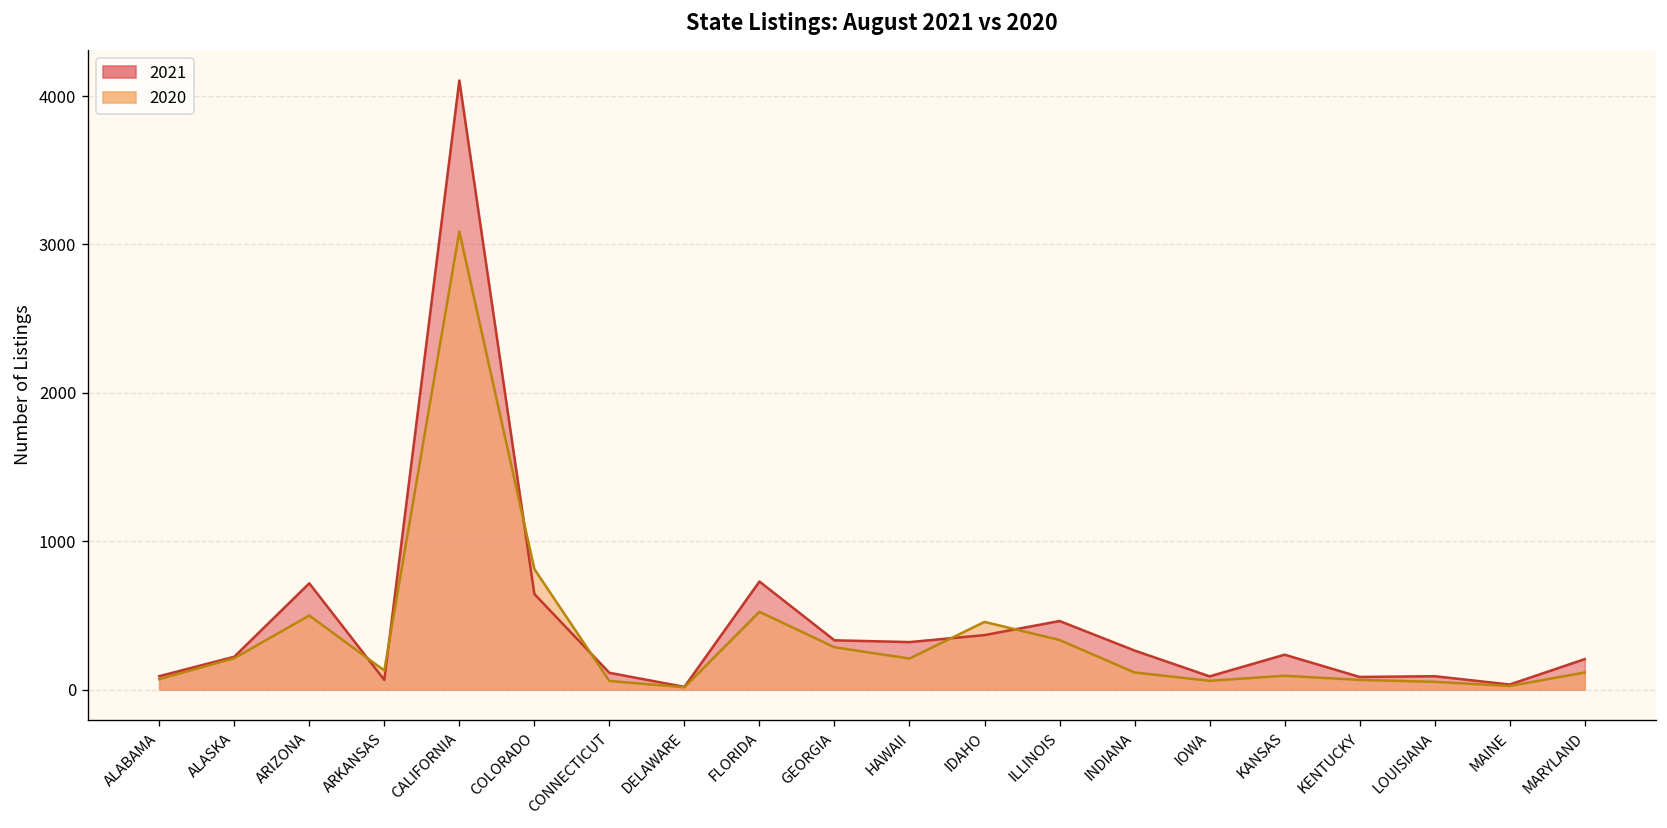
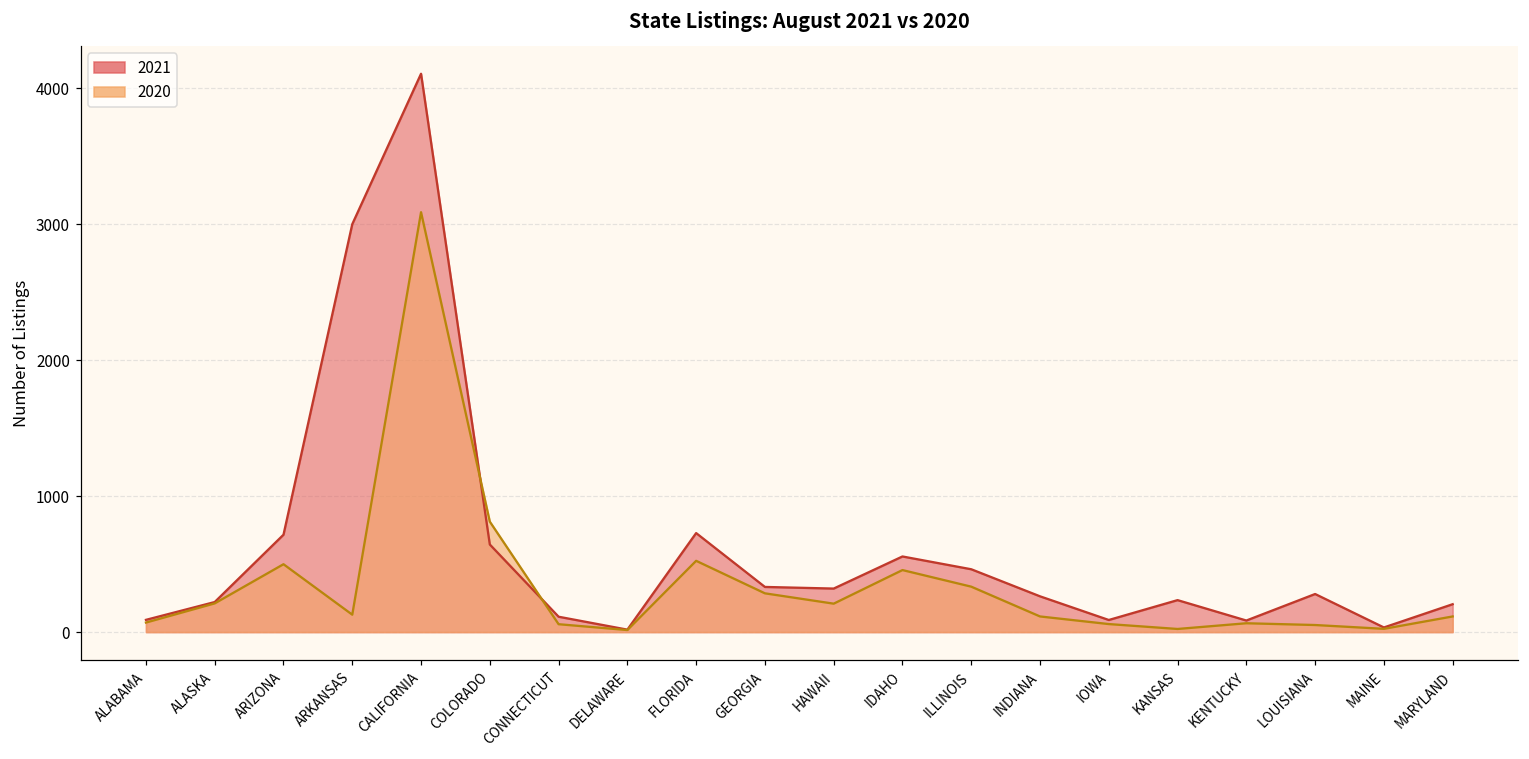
  {
    "2021": {
      "ARIZONA": 720,
-     "ARKANSAS": 70,
+     "ARKANSAS": 3000,
      "CALIFORNIA": 4110,
      "COLORADO": 640,
      "CONNECTICUT": 110,
      "FLORIDA": 730,
      "GEORGIA": 330,
      "HAWAII": 320,
-     "IDAHO": 370,
+     "IDAHO": 560,
      "ILLINOIS": 460,
      "INDIANA": 260,
      "IOWA": 90,
      "KANSAS": 240,
-     "LOUISIANA": 90,
+     "LOUISIANA": 280,
      "MARYLAND": 210
    },
    "2020": {
      "ARIZONA": 500,
      "ARKANSAS": 130,
      "CALIFORNIA": 3090,
      "COLORADO": 810,
      "CONNECTICUT": 60,
      "FLORIDA": 520,
      "GEORGIA": 290,
      "HAWAII": 210,
      "IDAHO": 460,
      "ILLINOIS": 330,
      "INDIANA": 120,
      "IOWA": 60,
-     "KANSAS": 90,
+     "KANSAS": 20,
      "LOUISIANA": 50,
      "MARYLAND": 120
    }
  }
